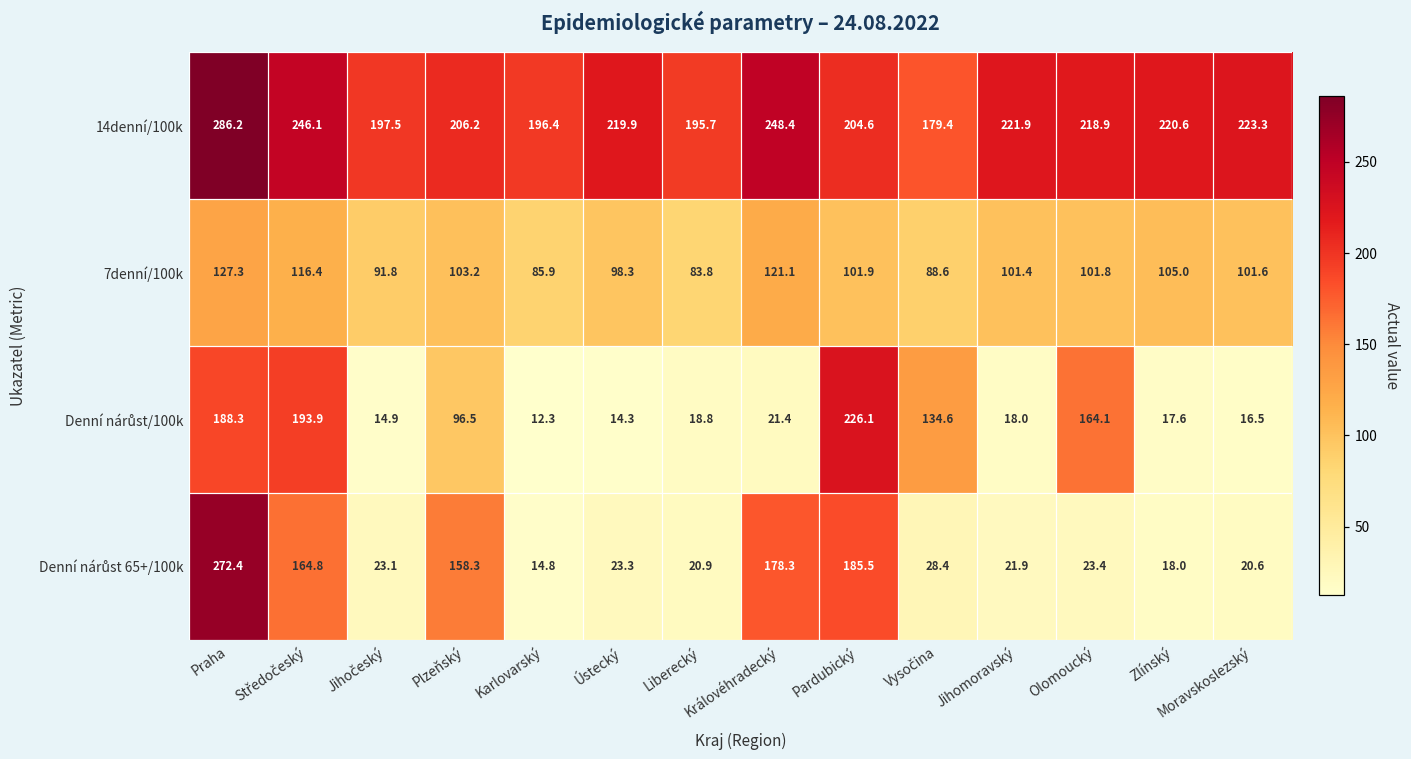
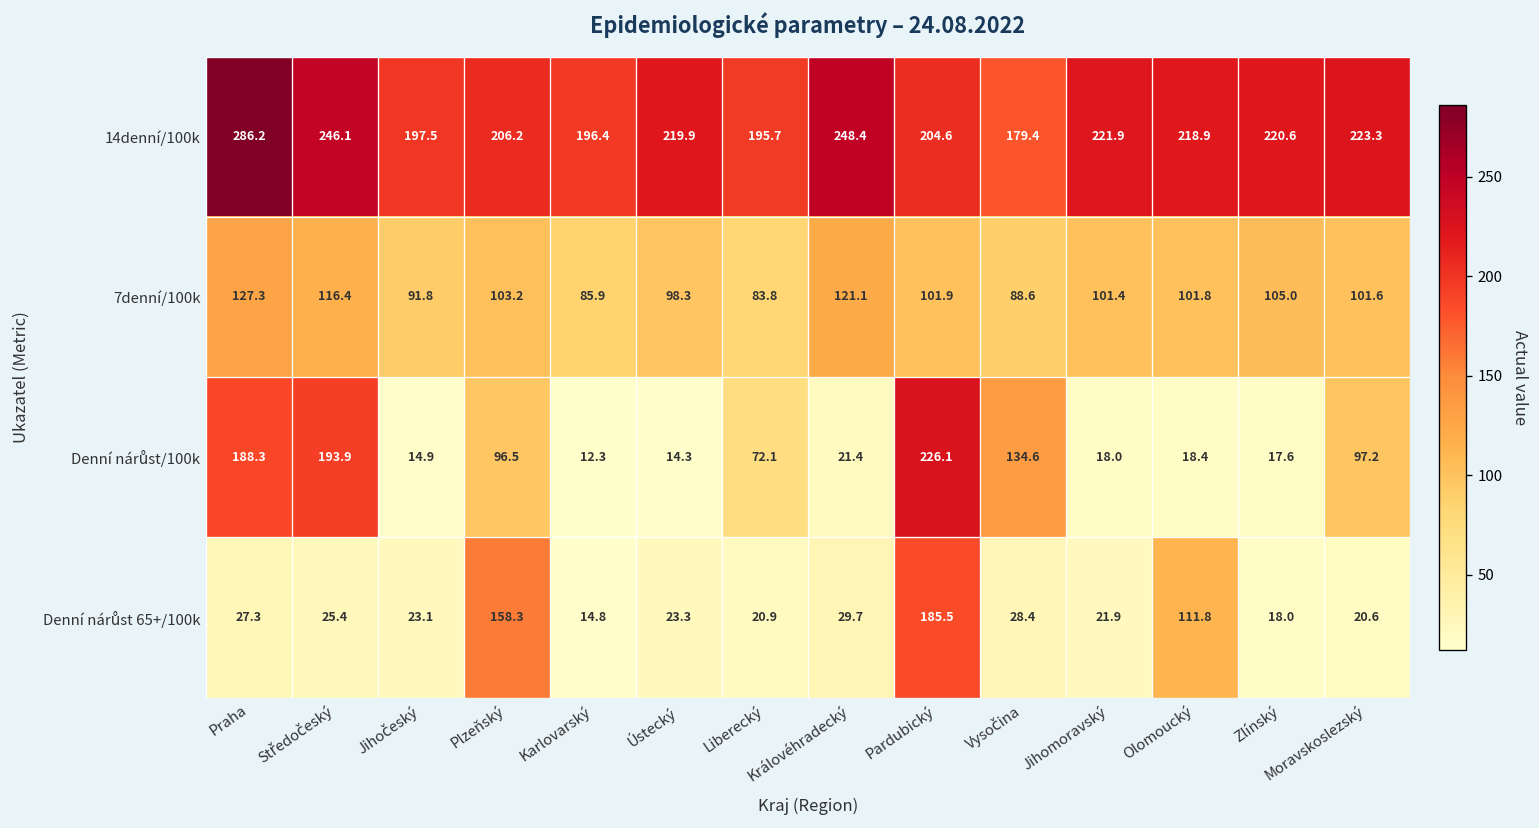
  {
    "14denní/100k": {
      "Praha": 286.2,
      "Středočeský": 246.1,
      "Jihočeský": 197.5,
      "Plzeňský": 206.2,
      "Karlovarský": 196.4,
      "Ústecký": 219.9,
      "Liberecký": 195.7,
      "Královéhradecký": 248.4,
      "Pardubický": 204.6,
      "Vysočina": 179.4,
      "Jihomoravský": 221.9,
      "Olomoucký": 218.9,
      "Zlínský": 220.6,
      "Moravskoslezský": 223.3
    },
    "7denní/100k": {
      "Praha": 127.3,
      "Středočeský": 116.4,
      "Jihočeský": 91.8,
      "Plzeňský": 103.2,
      "Karlovarský": 85.9,
      "Ústecký": 98.3,
      "Liberecký": 83.8,
      "Královéhradecký": 121.1,
      "Pardubický": 101.9,
      "Vysočina": 88.6,
      "Jihomoravský": 101.4,
      "Olomoucký": 101.8,
      "Zlínský": 105.0,
      "Moravskoslezský": 101.6
    },
    "Denní nárůst/100k": {
      "Praha": 188.3,
      "Středočeský": 193.9,
      "Jihočeský": 14.9,
      "Plzeňský": 96.5,
      "Karlovarský": 12.3,
      "Ústecký": 14.3,
-     "Liberecký": 18.8,
+     "Liberecký": 72.1,
      "Královéhradecký": 21.4,
      "Pardubický": 226.1,
      "Vysočina": 134.6,
      "Jihomoravský": 18.0,
-     "Olomoucký": 164.1,
+     "Olomoucký": 18.4,
      "Zlínský": 17.6,
-     "Moravskoslezský": 16.5
+     "Moravskoslezský": 97.2
    },
    "Denní nárůst 65+/100k": {
-     "Praha": 272.4,
-     "Středočeský": 164.8,
+     "Praha": 27.3,
+     "Středočeský": 25.4,
      "Jihočeský": 23.1,
      "Plzeňský": 158.3,
      "Karlovarský": 14.8,
      "Ústecký": 23.3,
      "Liberecký": 20.9,
-     "Královéhradecký": 178.3,
+     "Královéhradecký": 29.7,
      "Pardubický": 185.5,
      "Vysočina": 28.4,
      "Jihomoravský": 21.9,
-     "Olomoucký": 23.4,
+     "Olomoucký": 111.8,
      "Zlínský": 18.0,
      "Moravskoslezský": 20.6
    }
  }
